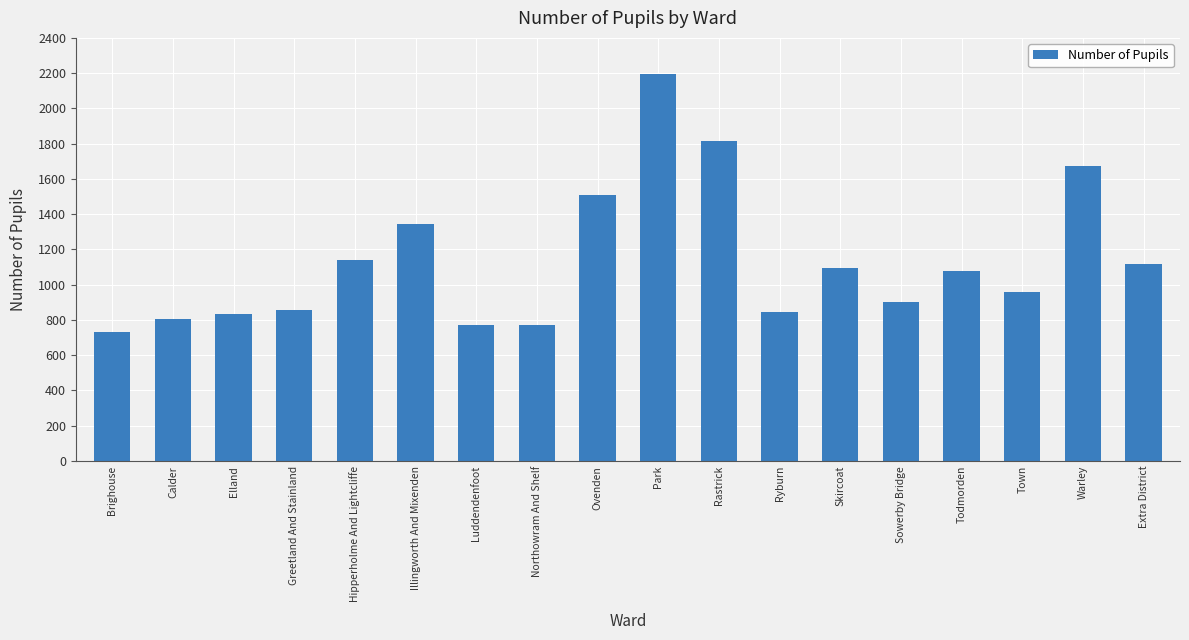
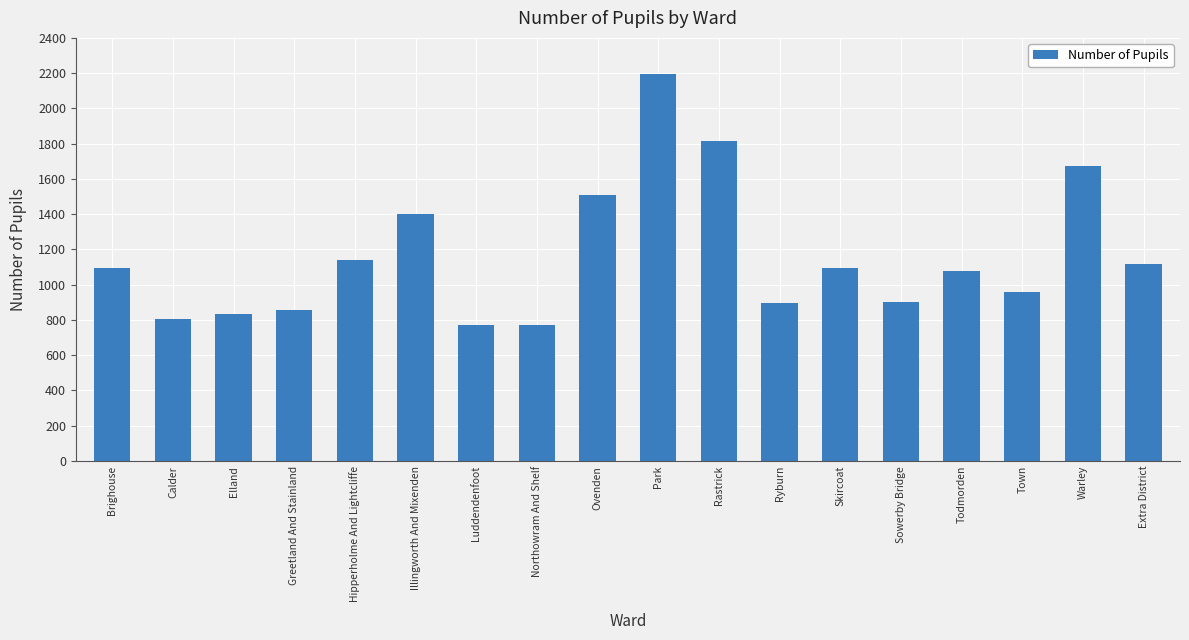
  {
-   "Brighouse": 730,
+   "Brighouse": 1090,
    "Calder": 810,
    "Elland": 830,
    "Greetland And Stainland": 860,
    "Hipperholme And Lightcliffe": 1140,
-   "Illingworth And Mixenden": 1350,
+   "Illingworth And Mixenden": 1400,
    "Luddendenfoot": 770,
    "Northowram And Shelf": 770,
    "Ovenden": 1510,
    "Park": 2200,
    "Rastrick": 1810,
-   "Ryburn": 850,
+   "Ryburn": 890,
    "Skircoat": 1090,
    "Sowerby Bridge": 900,
    "Todmorden": 1080,
    "Town": 960,
    "Warley": 1670,
    "Extra District": 1120
  }
